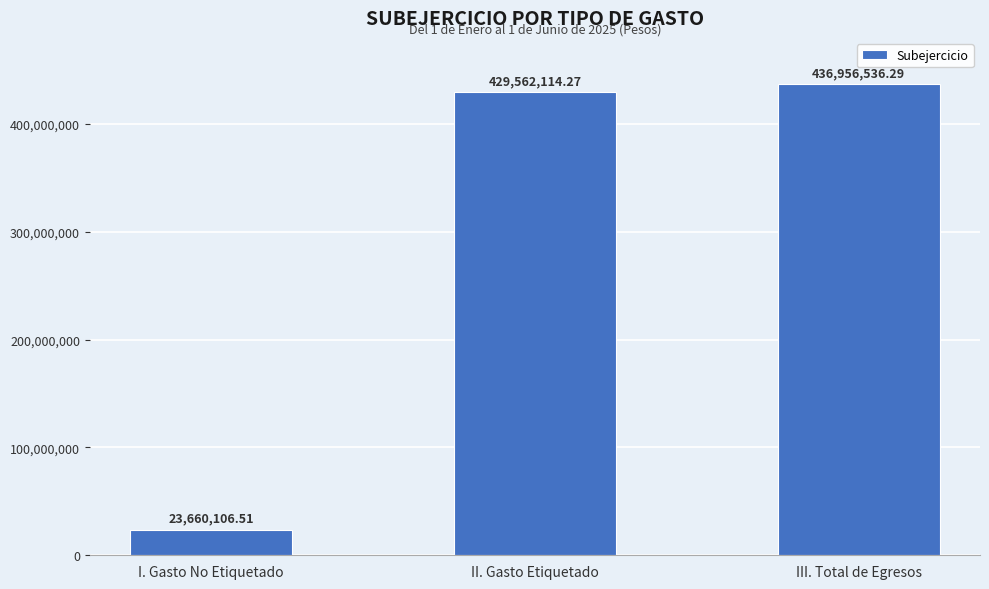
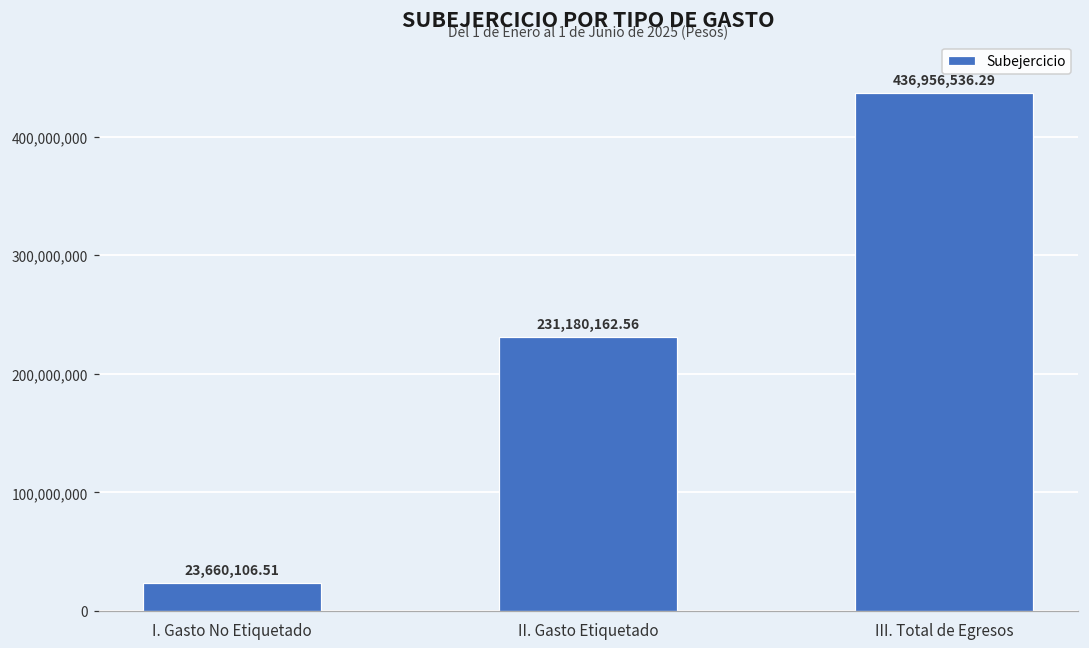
  {
    "I. Gasto No Etiquetado": "23,660,106.51",
-   "II. Gasto Etiquetado": "429,562,114.27"
+   "II. Gasto Etiquetado": "231,180,162.56"
  }
